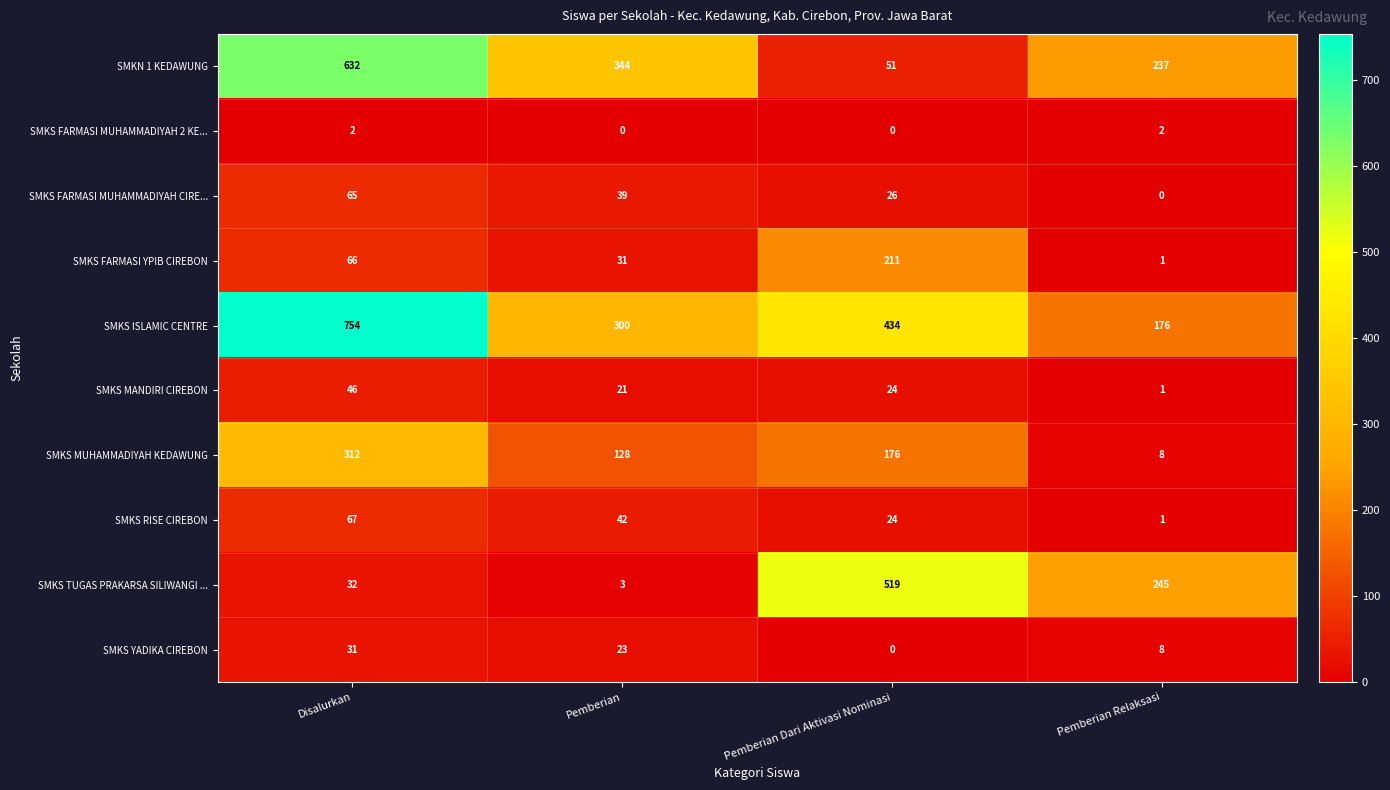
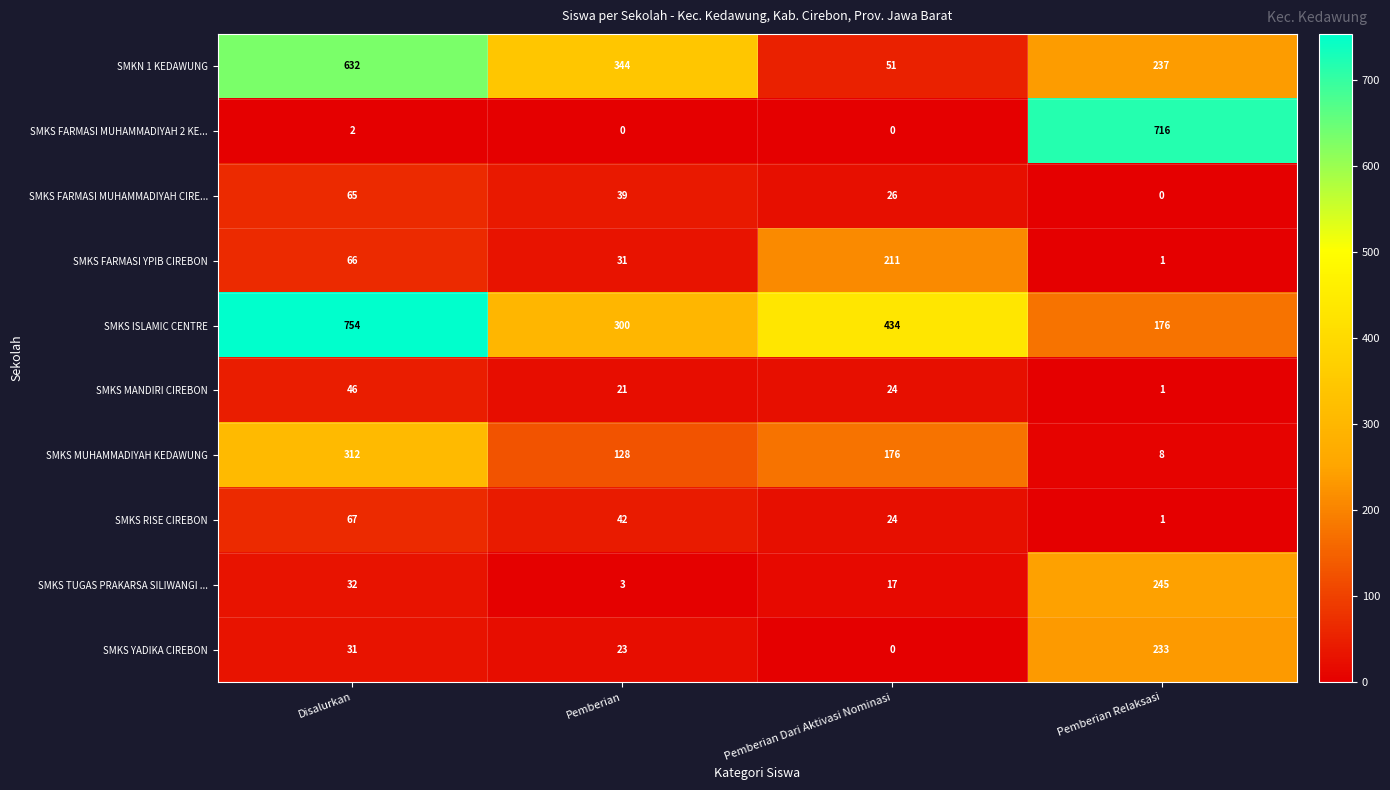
  {
    "SMKN 1 KEDAWUNG": {
      "Disalurkan": 632,
      "Pemberian": 344,
      "Pemberian Dari Aktivasi Nominasi": 51,
      "Pemberian Relaksasi": 237
    },
    "SMKS FARMASI MUHAMMADIYAH 2 KE...": {
      "Disalurkan": 2,
      "Pemberian": 0,
      "Pemberian Dari Aktivasi Nominasi": 0,
-     "Pemberian Relaksasi": 2
+     "Pemberian Relaksasi": 716
    },
    "SMKS FARMASI MUHAMMADIYAH CIRE...": {
      "Disalurkan": 65,
      "Pemberian": 39,
      "Pemberian Dari Aktivasi Nominasi": 26,
      "Pemberian Relaksasi": 0
    },
    "SMKS FARMASI YPIB CIREBON": {
      "Disalurkan": 66,
      "Pemberian": 31,
      "Pemberian Dari Aktivasi Nominasi": 211,
      "Pemberian Relaksasi": 1
    },
    "SMKS ISLAMIC CENTRE": {
      "Disalurkan": 754,
      "Pemberian": 300,
      "Pemberian Dari Aktivasi Nominasi": 434,
      "Pemberian Relaksasi": 176
    },
    "SMKS MANDIRI CIREBON": {
      "Disalurkan": 46,
      "Pemberian": 21,
      "Pemberian Dari Aktivasi Nominasi": 24,
      "Pemberian Relaksasi": 1
    },
    "SMKS MUHAMMADIYAH KEDAWUNG": {
      "Disalurkan": 312,
      "Pemberian": 128,
      "Pemberian Dari Aktivasi Nominasi": 176,
      "Pemberian Relaksasi": 8
    },
    "SMKS RISE CIREBON": {
      "Disalurkan": 67,
      "Pemberian": 42,
      "Pemberian Dari Aktivasi Nominasi": 24,
      "Pemberian Relaksasi": 1
    },
    "SMKS TUGAS PRAKARSA SILIWANGI ...": {
      "Disalurkan": 32,
      "Pemberian": 3,
-     "Pemberian Dari Aktivasi Nominasi": 519,
+     "Pemberian Dari Aktivasi Nominasi": 17,
      "Pemberian Relaksasi": 245
    },
    "SMKS YADIKA CIREBON": {
      "Disalurkan": 31,
      "Pemberian": 23,
      "Pemberian Dari Aktivasi Nominasi": 0,
-     "Pemberian Relaksasi": 8
+     "Pemberian Relaksasi": 233
    }
  }
